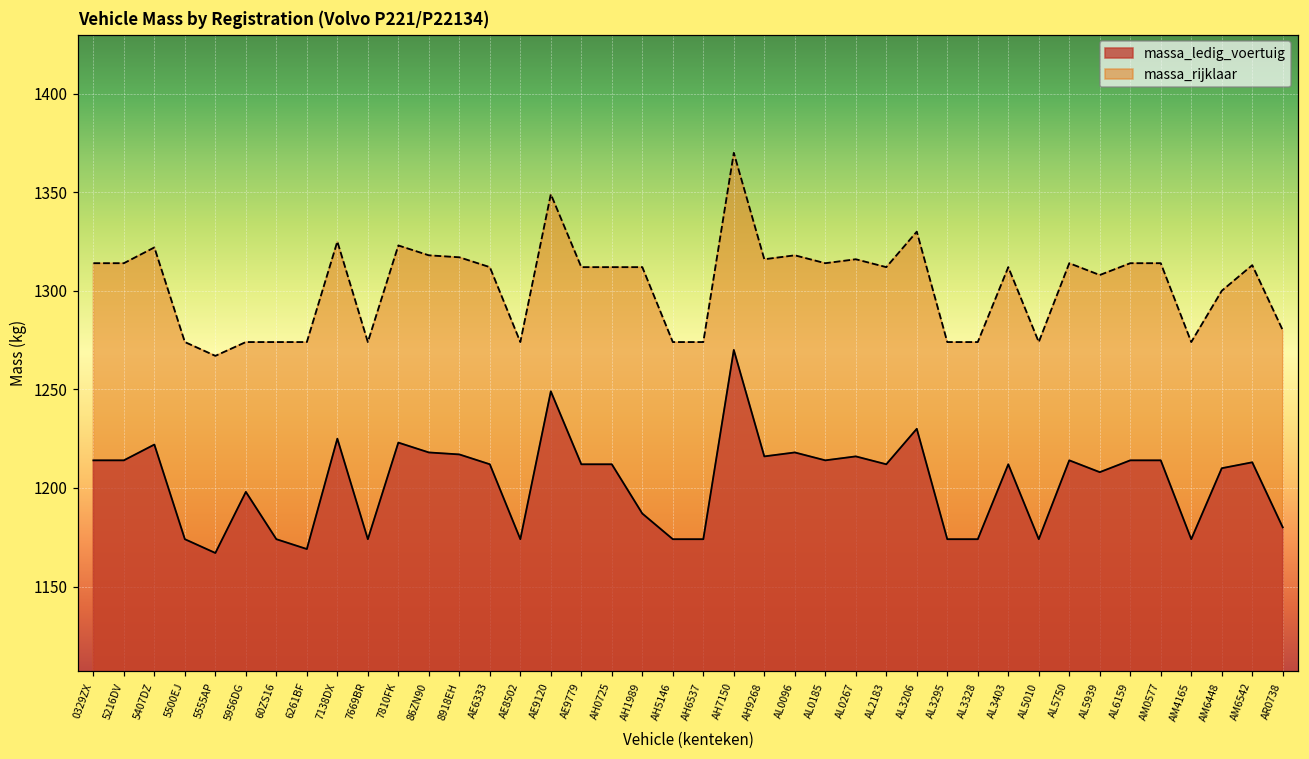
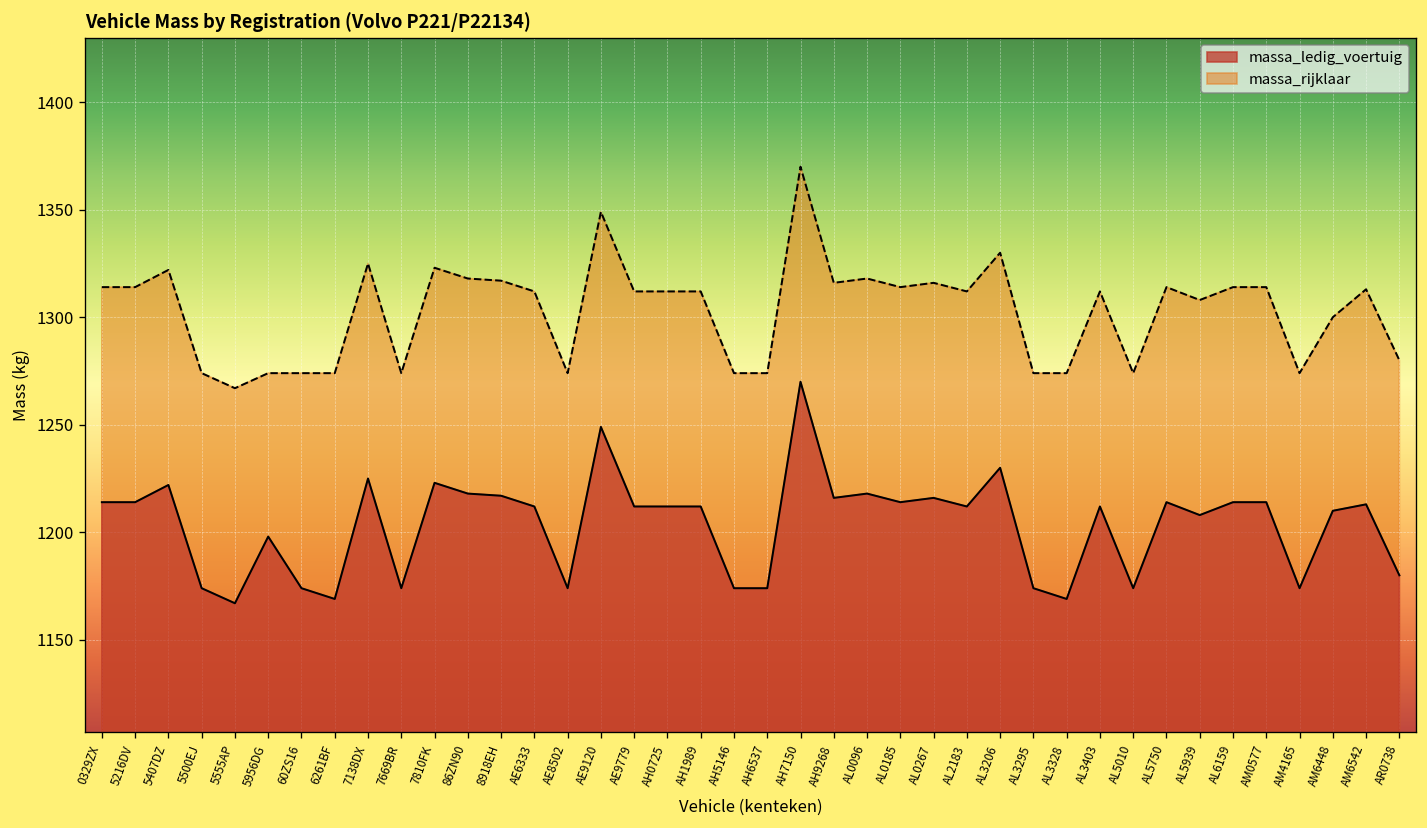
  {
    "massa_ledig_voertuig": {
      "0329ZX": 1214,
      "5216DV": 1214,
      "5407DZ": 1222,
      "5500EJ": 1174,
      "5555AP": 1167,
      "5956DG": 1198,
      "60ZS16": 1174,
      "6261BF": 1169,
      "7138DX": 1225,
      "7669BR": 1174,
      "7810FK": 1223,
      "86ZN90": 1218,
      "8918EH": 1217,
      "AE6333": 1212,
      "AE8502": 1174,
      "AE9120": 1249,
      "AE9779": 1212,
      "AH0725": 1212,
-     "AH1989": 1187,
+     "AH1989": 1212,
      "AH5146": 1174,
      "AH6537": 1174,
      "AH7150": 1270,
      "AH9268": 1216,
      "AL0096": 1218,
      "AL0185": 1214,
      "AL0267": 1216,
      "AL2183": 1212,
      "AL3206": 1230,
      "AL3295": 1174,
-     "AL3328": 1174,
+     "AL3328": 1169,
      "AL3403": 1212,
      "AL5010": 1174,
      "AL5750": 1214,
      "AL5939": 1208,
      "AL6159": 1214,
      "AM0577": 1214,
      "AM4165": 1174,
      "AM6448": 1210,
      "AM6542": 1213,
      "AR0738": 1180
    },
    "massa_rijklaar": {
      "0329ZX": 1314,
      "5216DV": 1314,
      "5407DZ": 1322,
      "5500EJ": 1274,
      "5555AP": 1267,
      "5956DG": 1274,
      "60ZS16": 1274,
      "6261BF": 1274,
      "7138DX": 1325,
      "7669BR": 1274,
      "7810FK": 1323,
      "86ZN90": 1318,
      "8918EH": 1317,
      "AE6333": 1312,
      "AE8502": 1274,
      "AE9120": 1349,
      "AE9779": 1312,
      "AH0725": 1312,
      "AH1989": 1312,
      "AH5146": 1274,
      "AH6537": 1274,
      "AH7150": 1370,
      "AH9268": 1316,
      "AL0096": 1318,
      "AL0185": 1314,
      "AL0267": 1316,
      "AL2183": 1312,
      "AL3206": 1330,
      "AL3295": 1274,
      "AL3328": 1274,
      "AL3403": 1312,
      "AL5010": 1274,
      "AL5750": 1314,
      "AL5939": 1308,
      "AL6159": 1314,
      "AM0577": 1314,
      "AM4165": 1274,
      "AM6448": 1300,
      "AM6542": 1313,
      "AR0738": 1280
    }
  }
